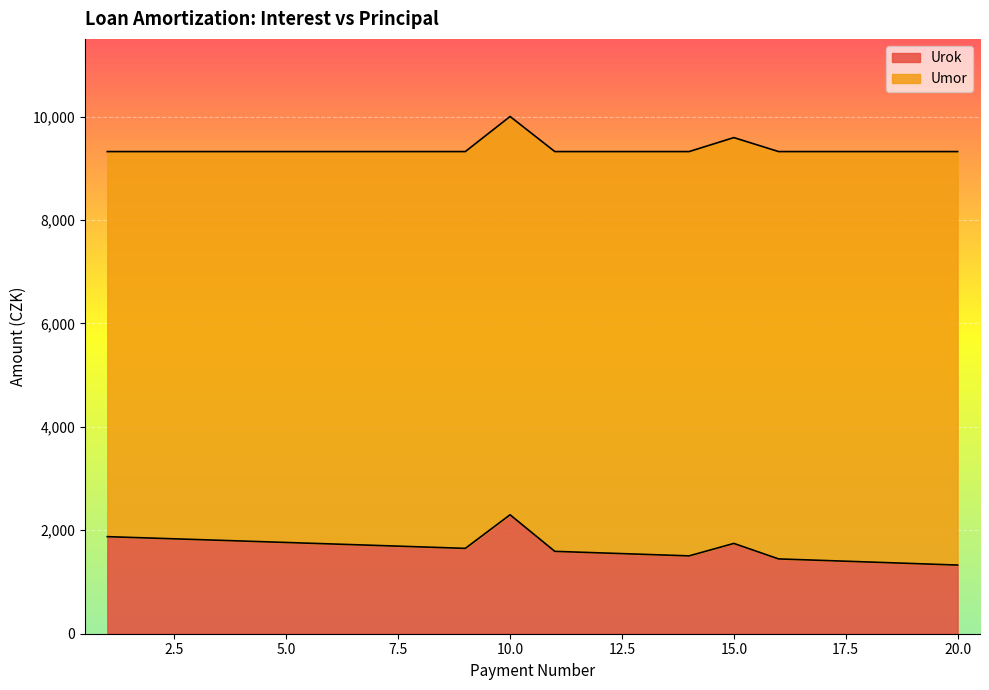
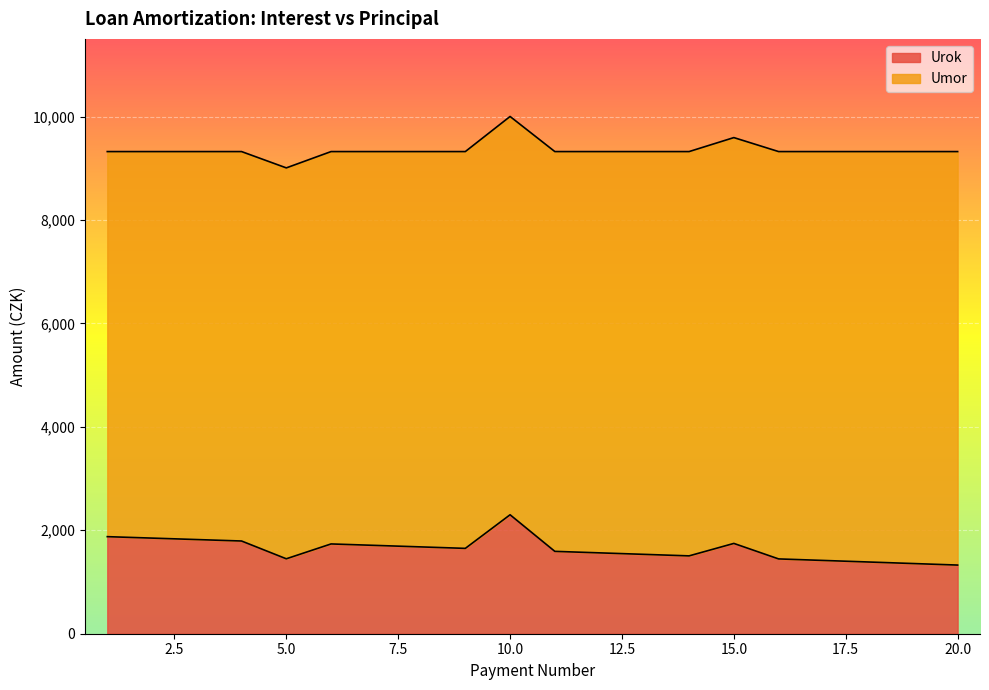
  {
    "Urok": {
-     "5.0": "1,800",
+     "5.0": "1,400",
      "10.0": "2,300",
      "15.0": "1,700",
      "20.0": "1,300"
    },
    "Umor": {
      "5.0": "7,600",
      "10.0": "7,700",
      "15.0": "7,800",
      "20.0": "8,000"
    }
  }
